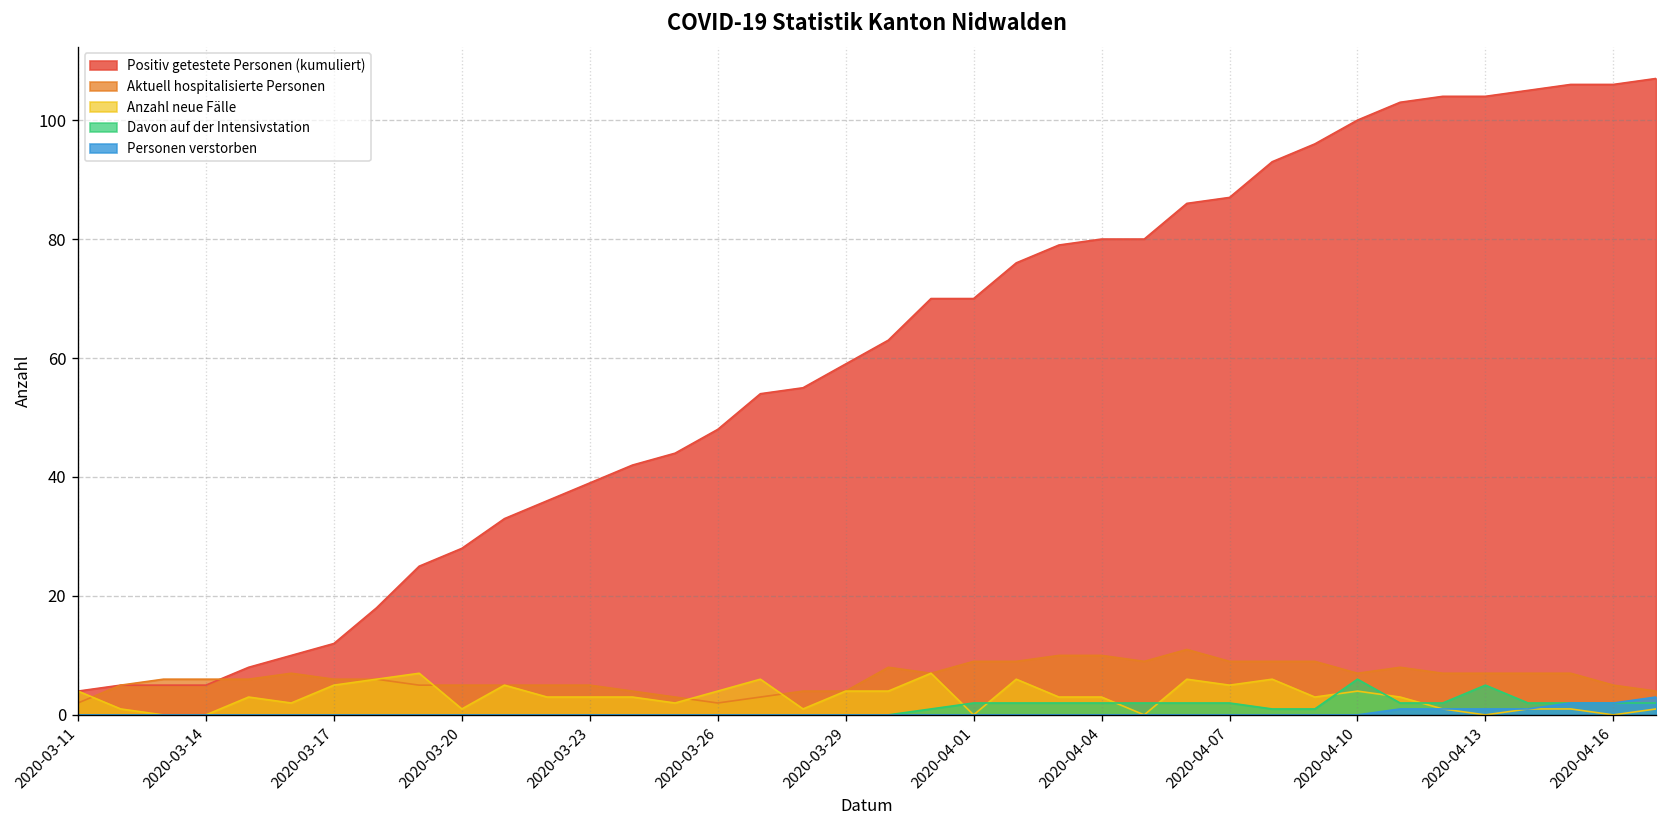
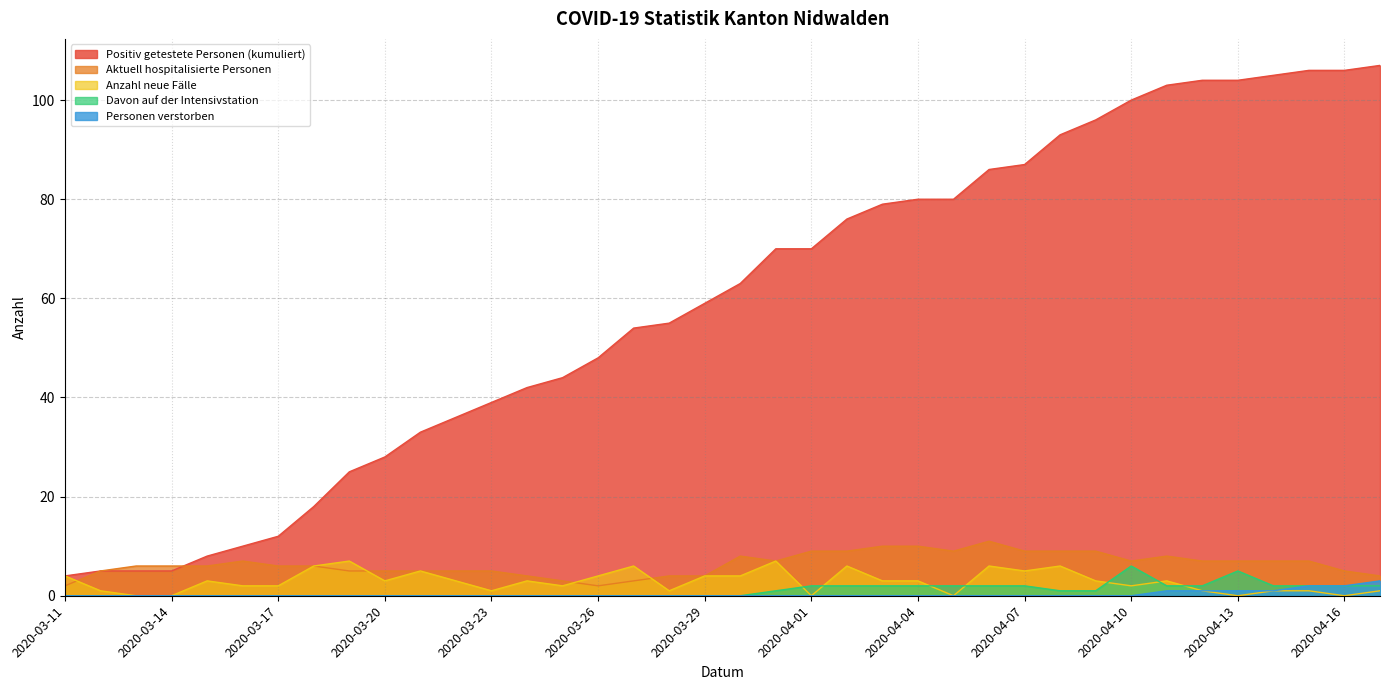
  {
    "Anzahl neue Fälle": {
-     "2020-03-17": 5,
-     "2020-03-20": 1,
-     "2020-03-23": 3,
+     "2020-03-17": 2,
+     "2020-03-20": 3,
+     "2020-03-23": 1,
      "2020-03-26": 4,
      "2020-04-04": 3,
      "2020-04-07": 5,
-     "2020-04-10": 4,
+     "2020-04-10": 2,
      "2020-04-13": 0,
      "2020-04-16": 0
    },
    "Davon auf der Intensivstation": {
      "2020-04-01": 2,
      "2020-04-04": 2,
      "2020-04-07": 2,
      "2020-04-10": 6,
      "2020-04-13": 5
    },
    "Personen verstorben": {
      "2020-04-04": 0,
      "2020-04-07": 0,
      "2020-04-10": 0,
      "2020-04-13": 1
    }
  }
